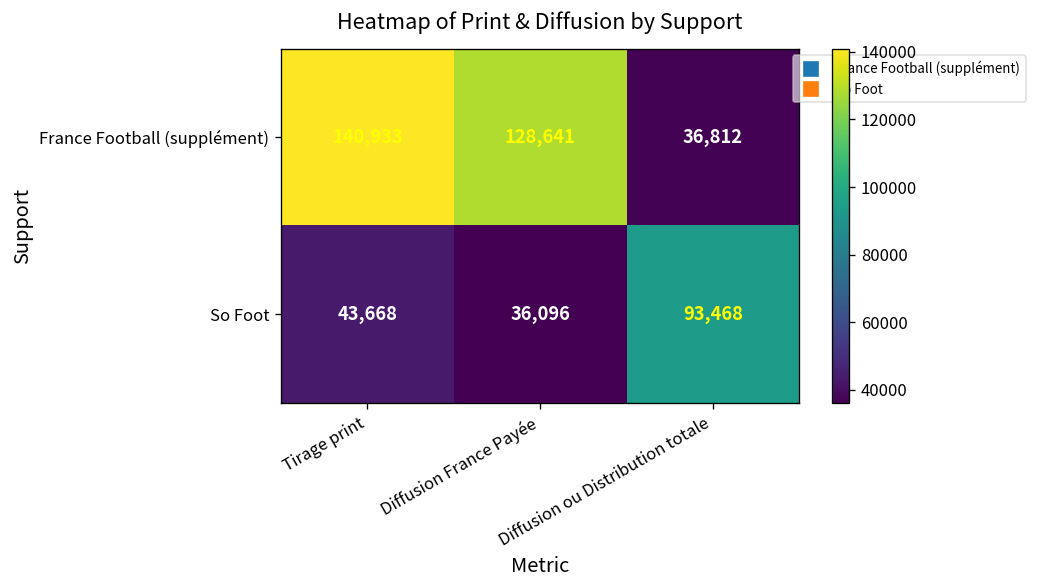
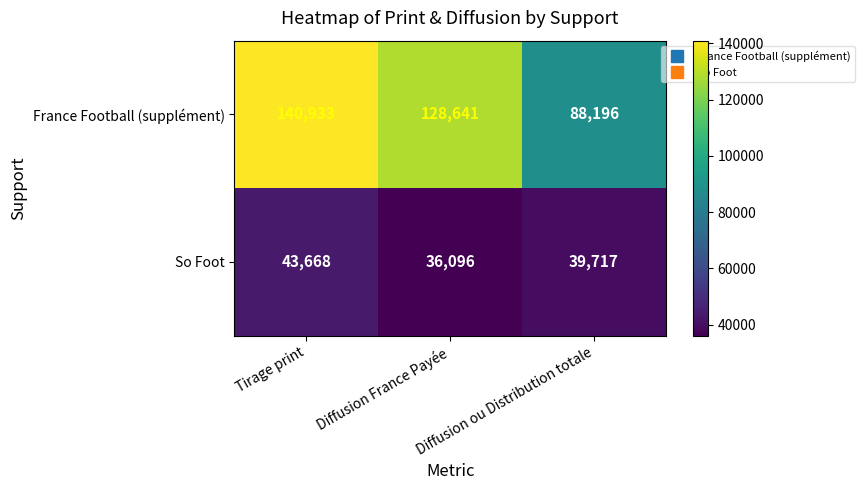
  {
    "France Football (supplément)": {
      "Diffusion France Payée": "128,641",
-     "Diffusion ou Distribution totale": "36,812"
+     "Diffusion ou Distribution totale": "88,196"
    },
    "So Foot": {
      "Tirage print": "43,668",
      "Diffusion France Payée": "36,096",
-     "Diffusion ou Distribution totale": "93,468"
+     "Diffusion ou Distribution totale": "39,717"
    }
  }
